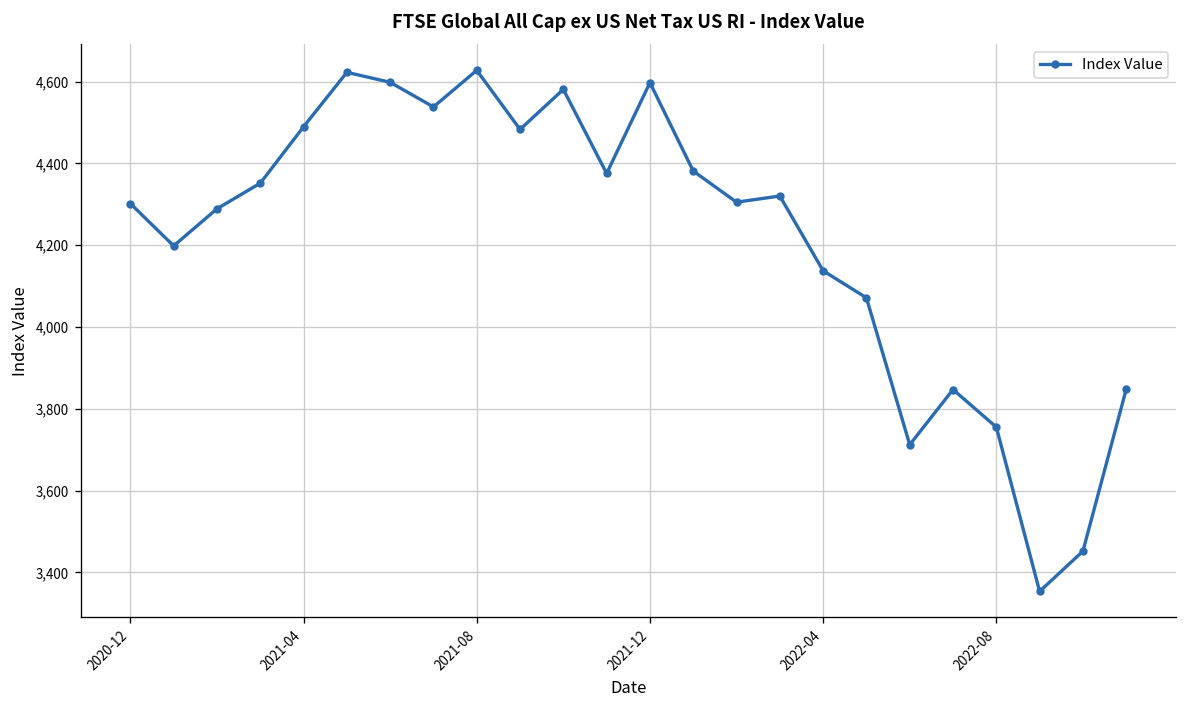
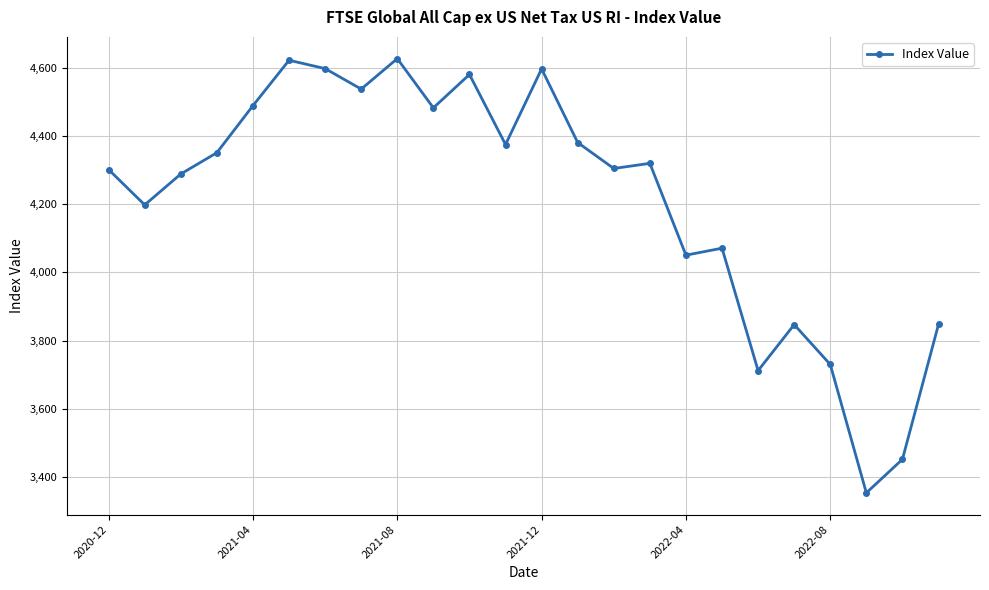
  {
    "2020-12": "4,300",
    "2021-04": "4,490",
    "2021-08": "4,630",
    "2021-12": "4,600",
-   "2022-04": "4,140",
-   "2022-08": "3,760"
+   "2022-04": "4,050",
+   "2022-08": "3,730"
  }
